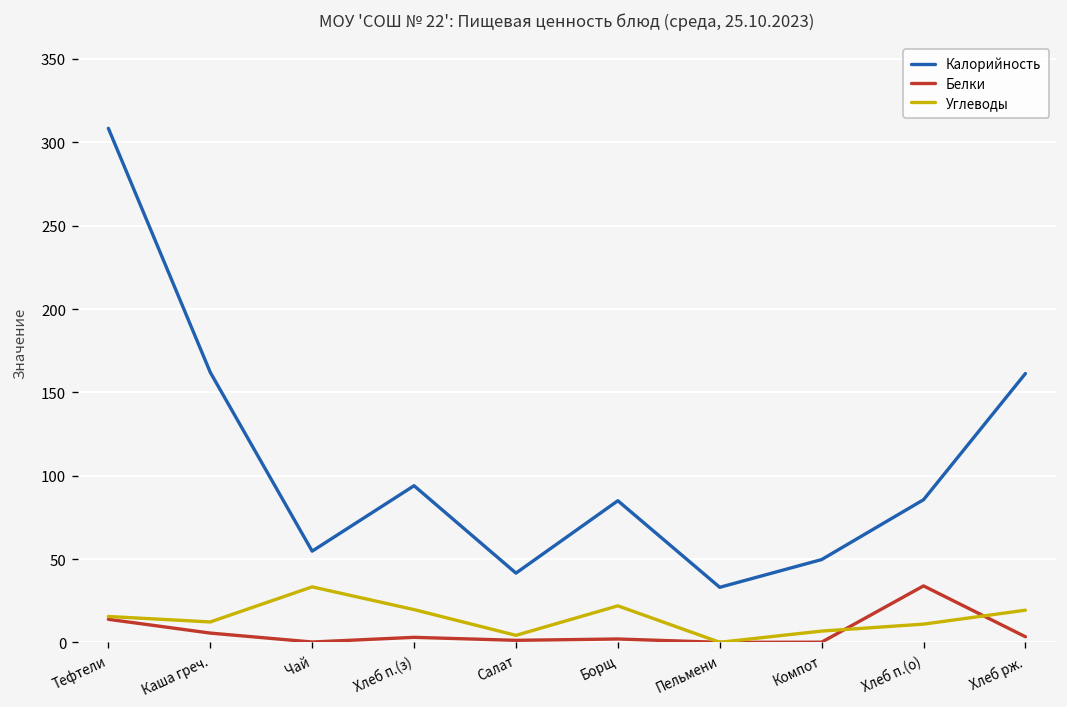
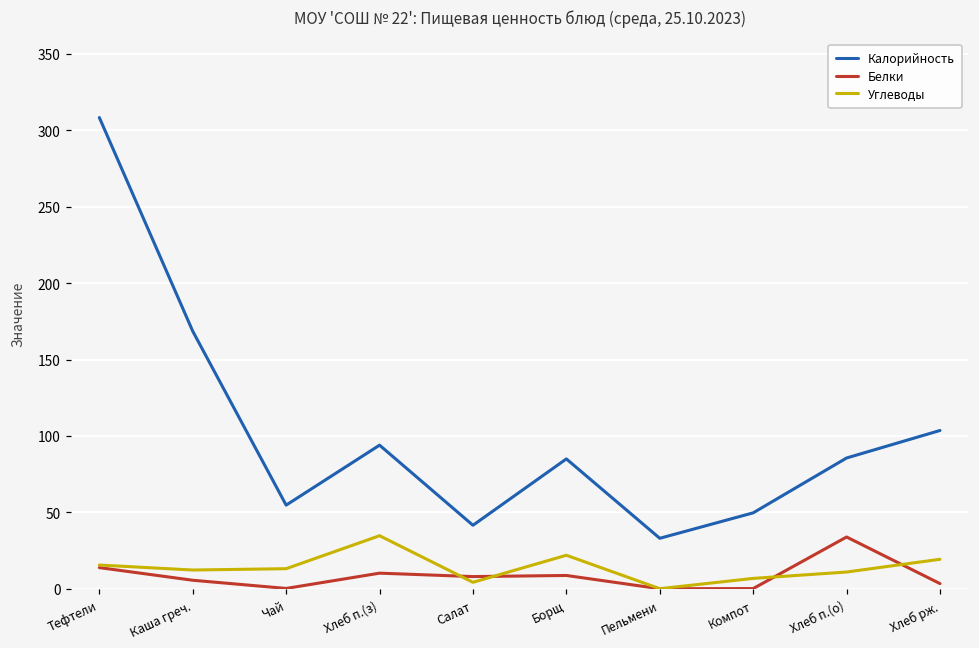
  {
    "Калорийность": {
      "Тефтели": 308,
-     "Каша греч.": 162,
+     "Каша греч.": 169,
      "Чай": 55,
      "Хлеб п.(з)": 94,
      "Салат": 42,
      "Борщ": 85,
      "Пельмени": 33,
      "Компот": 50,
      "Хлеб п.(о)": 86,
-     "Хлеб рж.": 161
+     "Хлеб рж.": 104
    },
    "Белки": {
      "Каша греч.": 6,
      "Чай": 0,
-     "Хлеб п.(з)": 3,
-     "Салат": 1,
-     "Борщ": 2,
+     "Хлеб п.(з)": 10,
+     "Салат": 8,
+     "Борщ": 9,
      "Компот": 0,
      "Хлеб п.(о)": 34,
      "Хлеб рж.": 3
    },
    "Углеводы": {
      "Каша греч.": 12,
-     "Чай": 33,
-     "Хлеб п.(з)": 20,
+     "Чай": 13,
+     "Хлеб п.(з)": 35,
      "Салат": 4,
      "Борщ": 22,
      "Компот": 7,
      "Хлеб п.(о)": 11,
      "Хлеб рж.": 19
    }
  }
